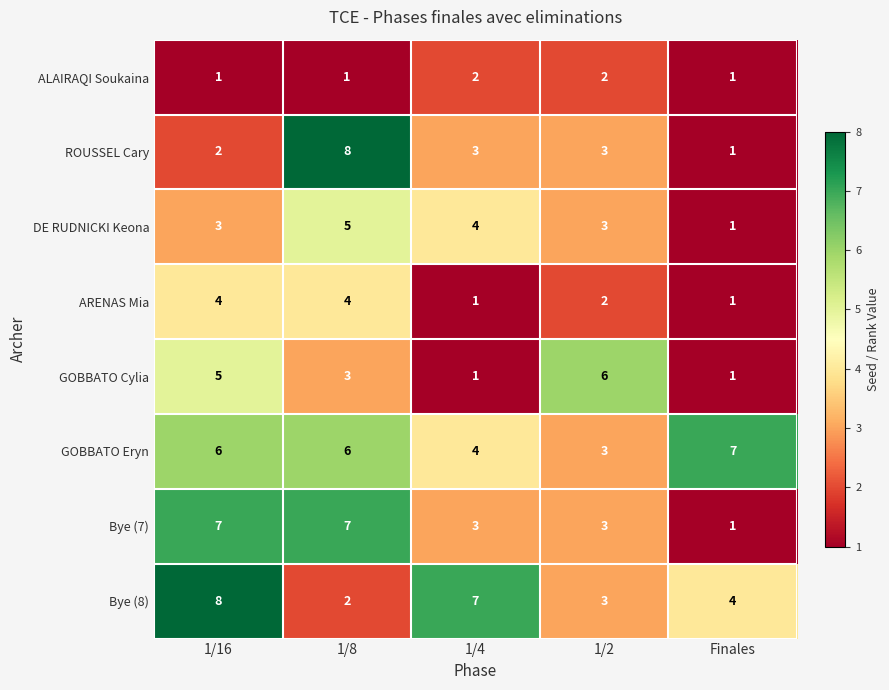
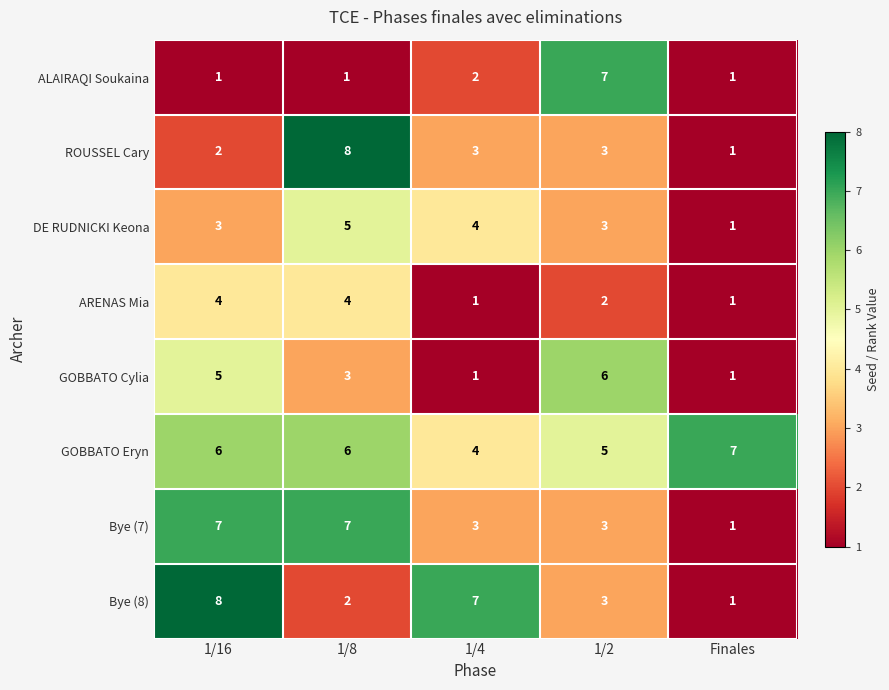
  {
    "ALAIRAQI Soukaina": {
      "1/16": 1,
      "1/8": 1,
      "1/4": 2,
-     "1/2": 2,
+     "1/2": 7,
      "Finales": 1
    },
    "ROUSSEL Cary": {
      "1/16": 2,
      "1/8": 8,
      "1/4": 3,
      "1/2": 3,
      "Finales": 1
    },
    "DE RUDNICKI Keona": {
      "1/16": 3,
      "1/8": 5,
      "1/4": 4,
      "1/2": 3,
      "Finales": 1
    },
    "ARENAS Mia": {
      "1/16": 4,
      "1/8": 4,
      "1/4": 1,
      "1/2": 2,
      "Finales": 1
    },
    "GOBBATO Cylia": {
      "1/16": 5,
      "1/8": 3,
      "1/4": 1,
      "1/2": 6,
      "Finales": 1
    },
    "GOBBATO Eryn": {
      "1/16": 6,
      "1/8": 6,
      "1/4": 4,
-     "1/2": 3,
+     "1/2": 5,
      "Finales": 7
    },
    "Bye (7)": {
      "1/16": 7,
      "1/8": 7,
      "1/4": 3,
      "1/2": 3,
      "Finales": 1
    },
    "Bye (8)": {
      "1/16": 8,
      "1/8": 2,
      "1/4": 7,
      "1/2": 3,
-     "Finales": 4
+     "Finales": 1
    }
  }
